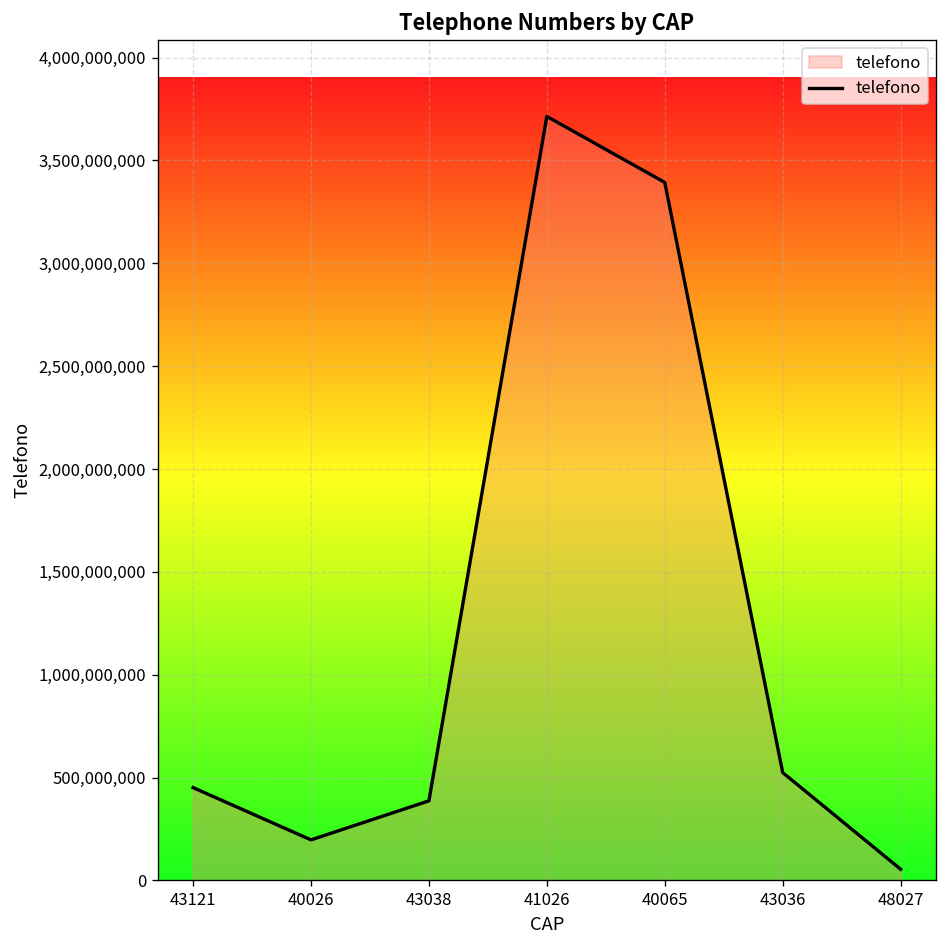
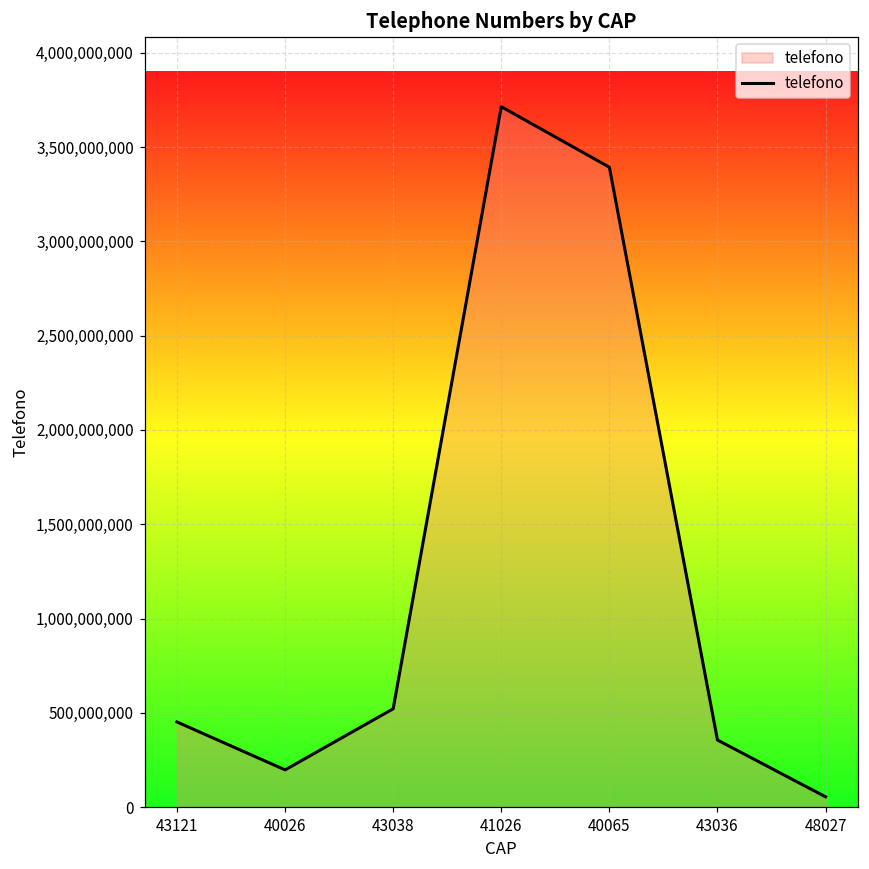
  {
    "43121": "450,000,000",
    "40026": "200,000,000",
-   "43038": "390,000,000",
+   "43038": "520,000,000",
    "41026": "3,710,000,000",
    "40065": "3,390,000,000",
-   "43036": "520,000,000",
+   "43036": "360,000,000",
    "48027": "50,000,000"
  }
